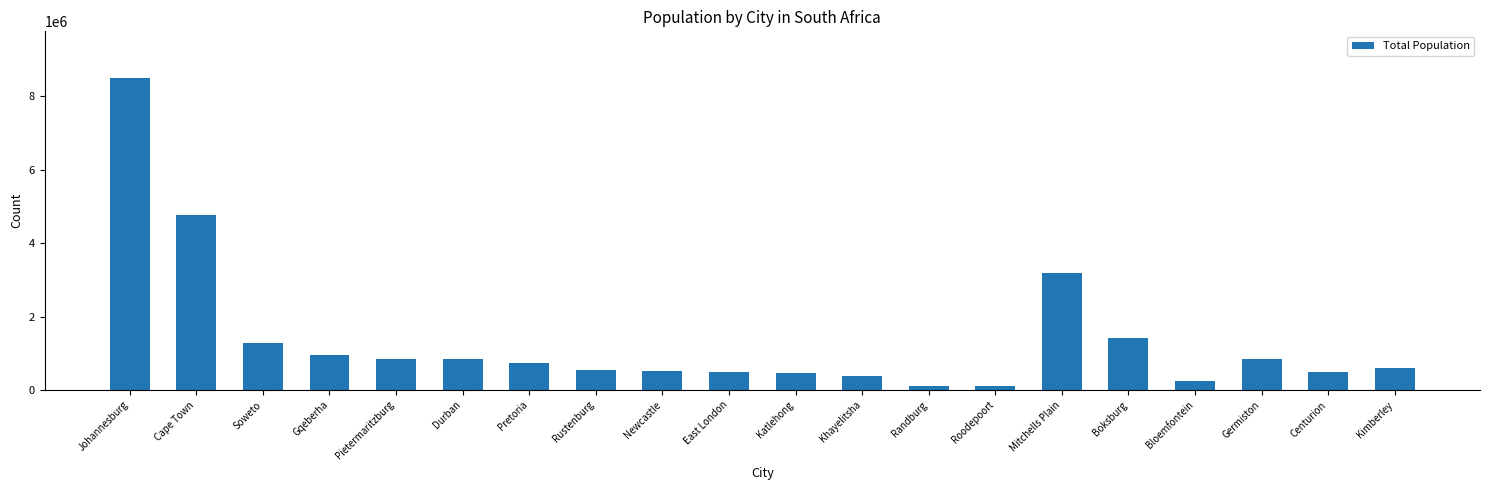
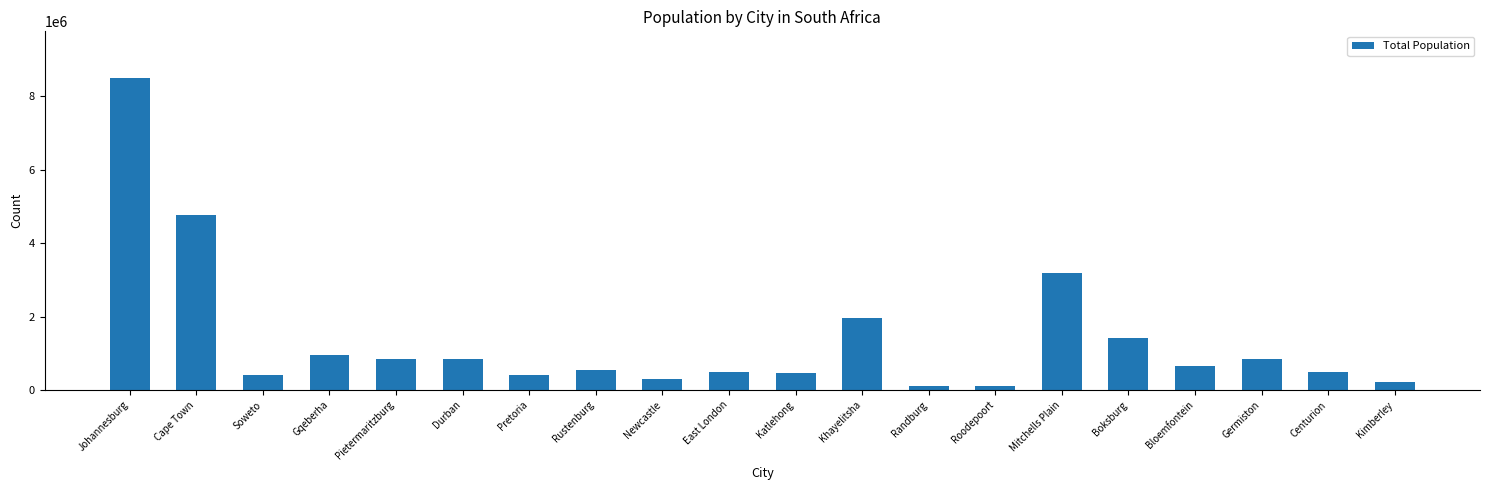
  {
    "Johannesburg": 8500000,
    "Cape Town": 4800000,
-   "Soweto": 1300000,
+   "Soweto": 400000,
    "Gqeberha": 1000000,
    "Pietermaritzburg": 800000,
    "Durban": 800000,
-   "Pretoria": 700000,
+   "Pretoria": 400000,
    "Rustenburg": 500000,
-   "Newcastle": 500000,
+   "Newcastle": 300000,
    "East London": 500000,
    "Katlehong": 500000,
-   "Khayelitsha": 400000,
+   "Khayelitsha": 2000000,
    "Randburg": 100000,
    "Roodepoort": 100000,
    "Mitchells Plain": 3200000,
    "Boksburg": 1400000,
-   "Bloemfontein": 300000,
+   "Bloemfontein": 600000,
    "Germiston": 800000,
    "Centurion": 500000,
-   "Kimberley": 600000
+   "Kimberley": 200000
  }
